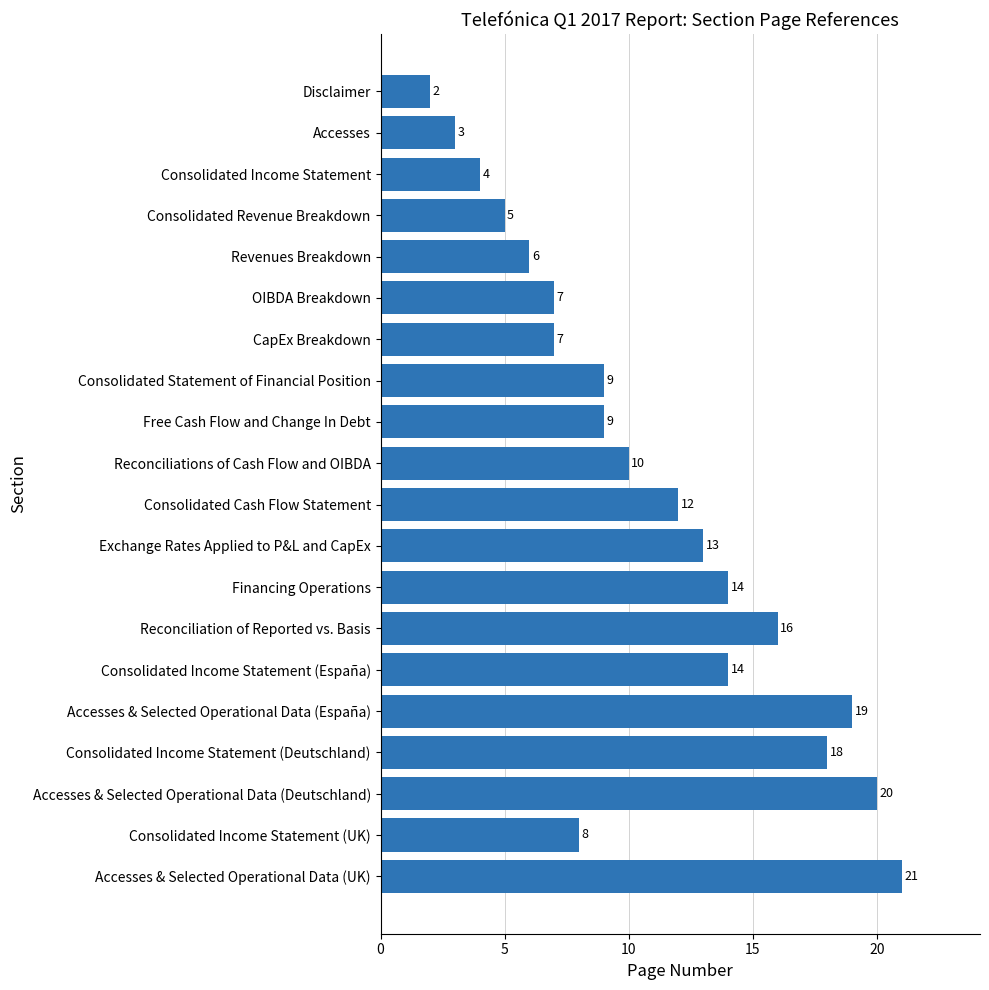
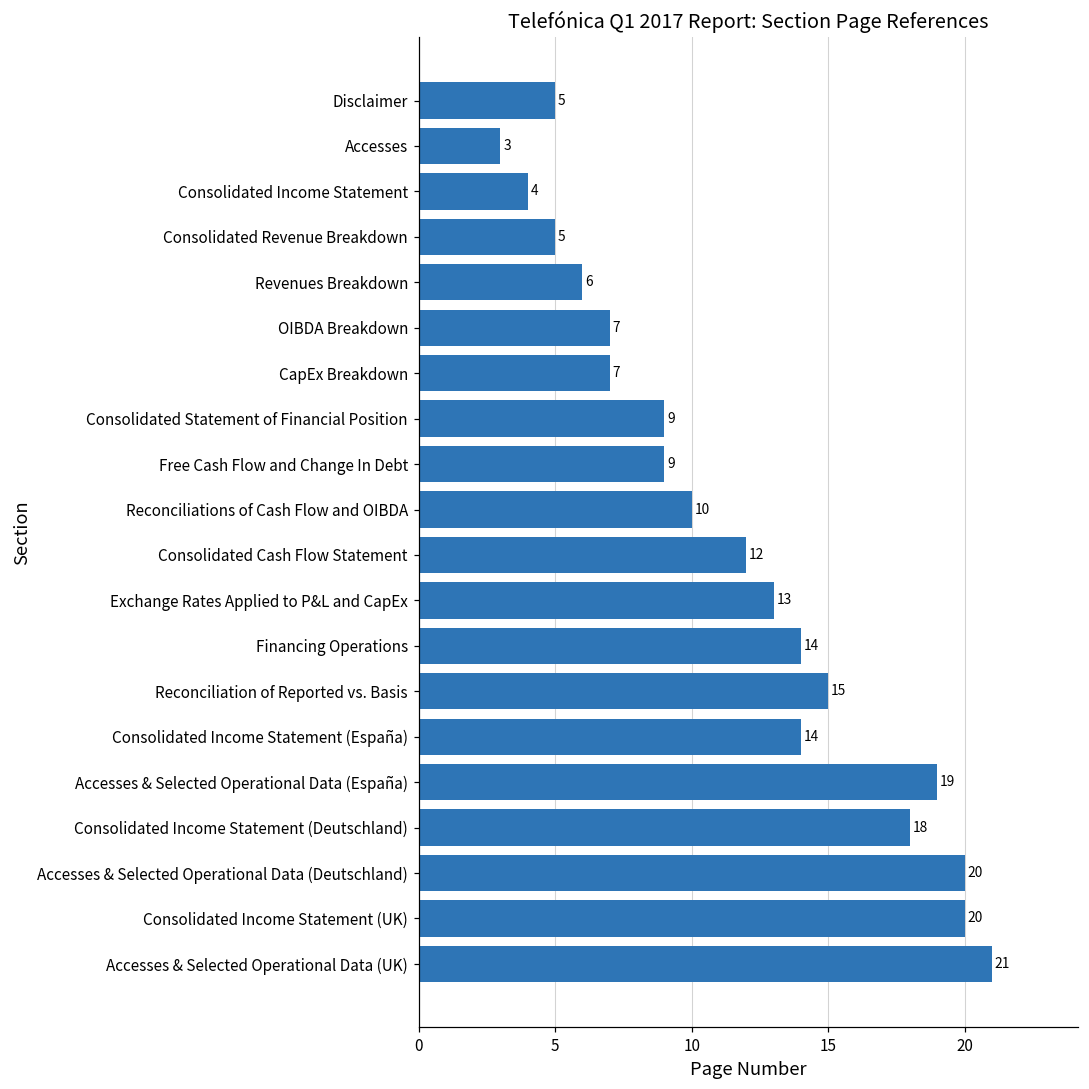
  {
-   "Disclaimer": 2,
+   "Disclaimer": 5,
    "Accesses": 3,
    "Consolidated Income Statement": 4,
    "Consolidated Revenue Breakdown": 5,
    "Revenues Breakdown": 6,
    "OIBDA Breakdown": 7,
    "CapEx Breakdown": 7,
    "Consolidated Statement of Financial Position": 9,
    "Free Cash Flow and Change In Debt": 9,
    "Reconciliations of Cash Flow and OIBDA": 10,
    "Consolidated Cash Flow Statement": 12,
    "Exchange Rates Applied to P&L and CapEx": 13,
    "Financing Operations": 14,
-   "Reconciliation of Reported vs. Basis": 16,
+   "Reconciliation of Reported vs. Basis": 15,
    "Consolidated Income Statement (España)": 14,
    "Accesses & Selected Operational Data (España)": 19,
    "Consolidated Income Statement (Deutschland)": 18,
    "Accesses & Selected Operational Data (Deutschland)": 20,
-   "Consolidated Income Statement (UK)": 8,
+   "Consolidated Income Statement (UK)": 20,
    "Accesses & Selected Operational Data (UK)": 21
  }
